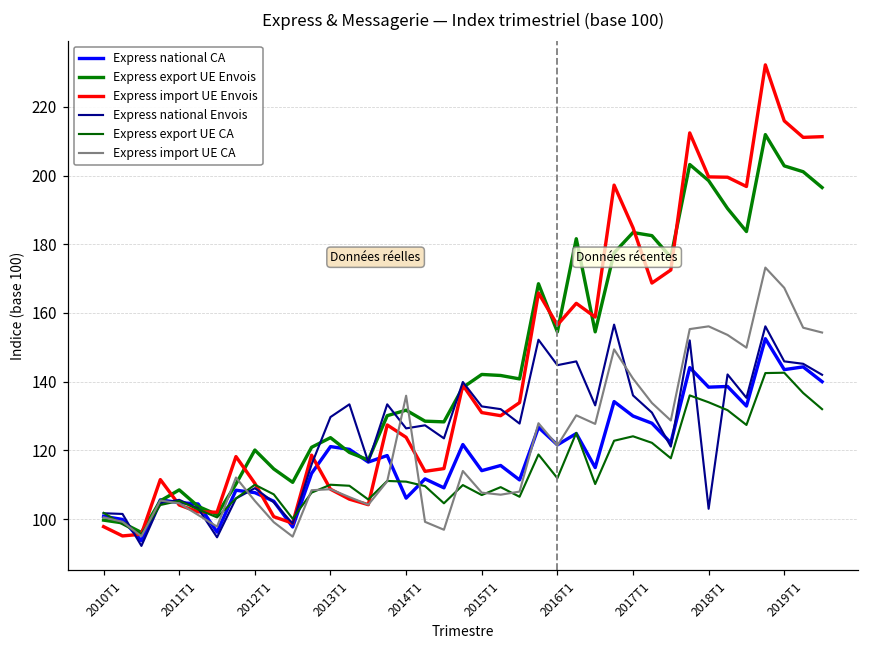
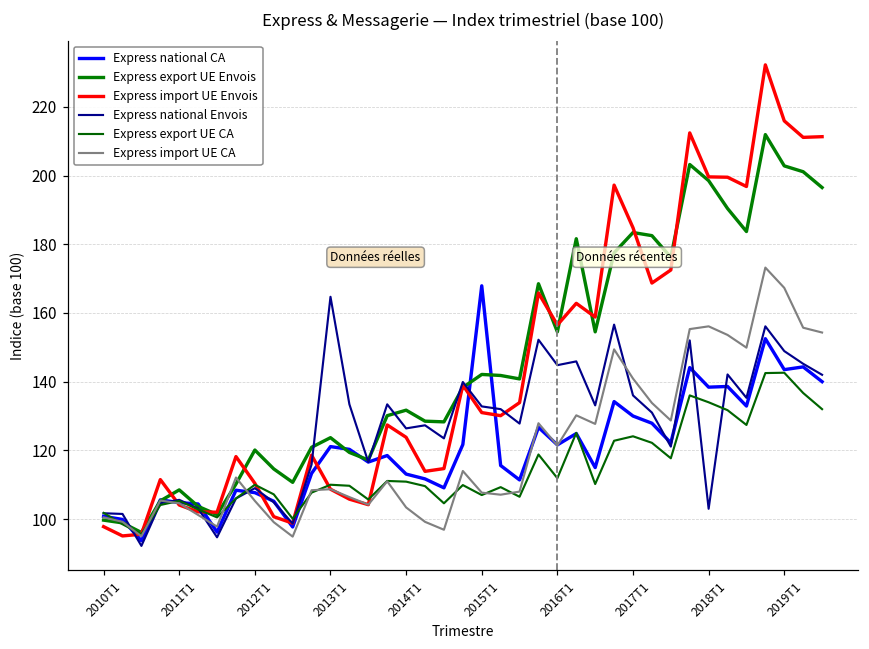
  {
    "Express national CA": {
      "2012T1": 108,
      "2013T1": 121,
-     "2014T1": 106,
-     "2015T1": 114,
+     "2014T1": 113,
+     "2015T1": 168,
      "2017T1": 130,
      "2018T1": 138,
      "2019T1": 144
    },
    "Express import UE Envois": {
      "2010T1": 98,
      "2014T1": 124,
      "2015T1": 131,
      "2016T1": 157,
      "2017T1": 185,
      "2018T1": 200,
      "2019T1": 216
    },
    "Express national Envois": {
      "2012T1": 109,
-     "2013T1": 130,
+     "2013T1": 165,
      "2014T1": 126,
      "2015T1": 133,
      "2016T1": 145,
      "2017T1": 136,
      "2018T1": 103,
-     "2019T1": 146
+     "2019T1": 149
    },
    "Express import UE CA": {
      "2012T1": 105,
-     "2014T1": 136,
+     "2014T1": 103,
      "2017T1": 141,
      "2018T1": 156,
      "2019T1": 167
    }
  }
